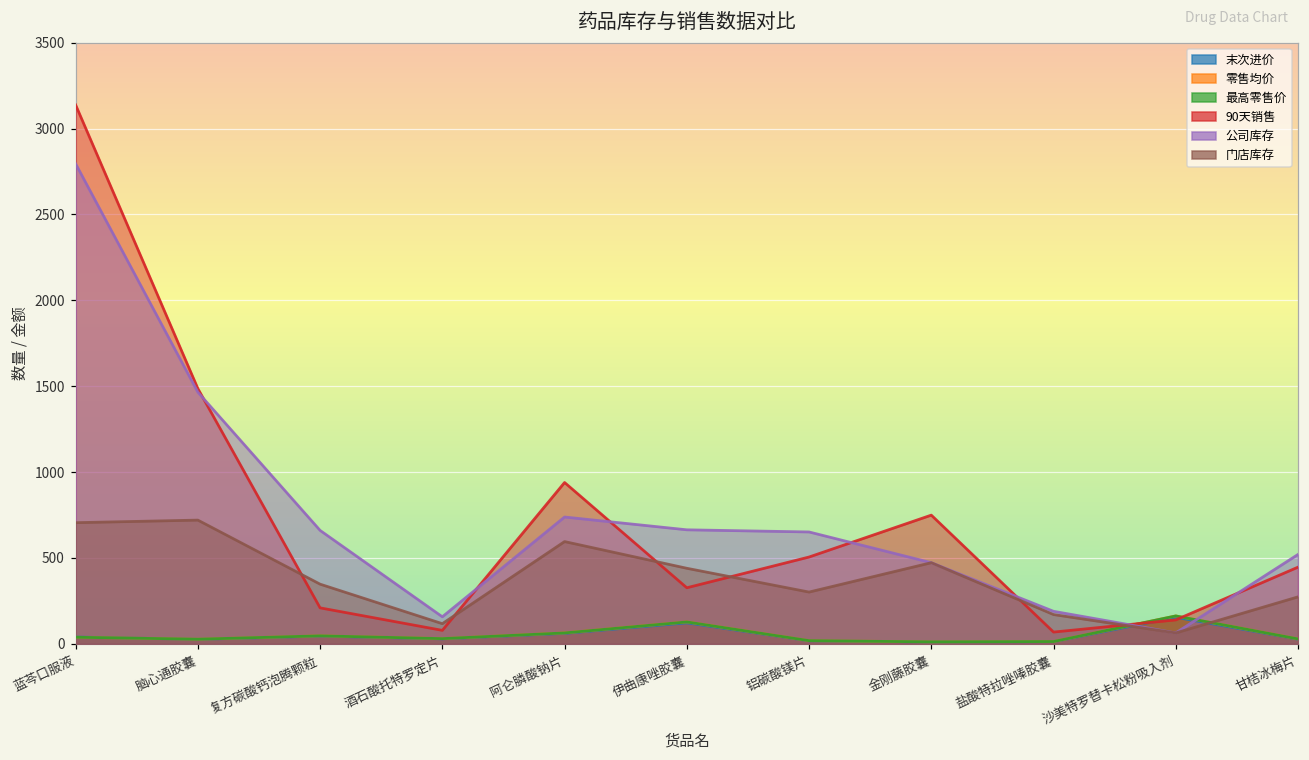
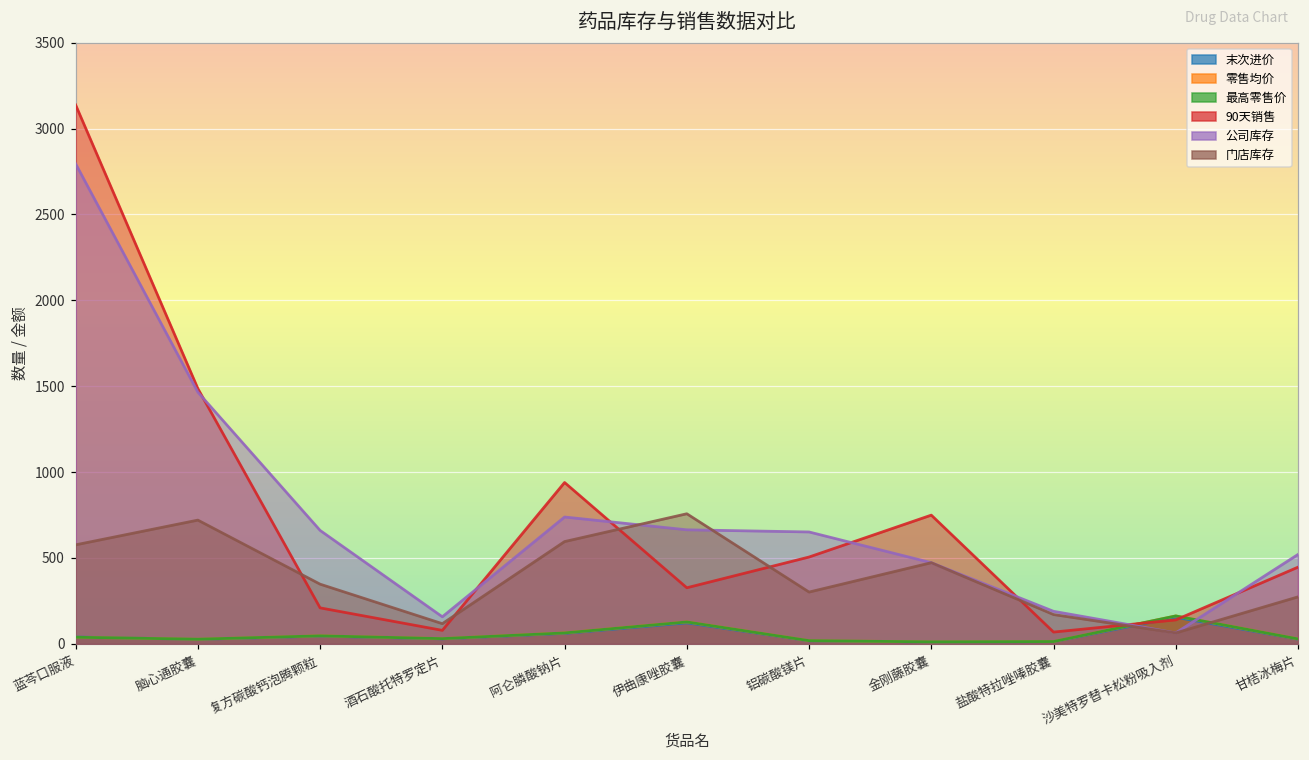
  {
    "90天销售": {
      "蓝芩口服液": 3140,
      "脑心通胶囊": 1490,
      "复方碳酸钙泡腾颗粒": 210,
      "酒石酸托特罗定片": 80,
      "阿仑膦酸钠片": 940,
      "伊曲康唑胶囊": 330,
      "铝碳酸镁片": 510,
      "金刚藤胶囊": 750,
      "盐酸特拉唑嗪胶囊": 70,
      "甘桔冰梅片": 450
    },
    "公司库存": {
      "蓝芩口服液": 2800,
      "脑心通胶囊": 1470,
      "复方碳酸钙泡腾颗粒": 660,
      "酒石酸托特罗定片": 160,
      "阿仑膦酸钠片": 740,
      "伊曲康唑胶囊": 660,
      "铝碳酸镁片": 650,
      "盐酸特拉唑嗪胶囊": 190,
      "甘桔冰梅片": 520
    },
    "门店库存": {
-     "蓝芩口服液": 710,
+     "蓝芩口服液": 580,
      "脑心通胶囊": 720,
      "复方碳酸钙泡腾颗粒": 350,
      "酒石酸托特罗定片": 120,
      "阿仑膦酸钠片": 600,
-     "伊曲康唑胶囊": 440,
+     "伊曲康唑胶囊": 760,
      "铝碳酸镁片": 300,
      "盐酸特拉唑嗪胶囊": 170,
      "甘桔冰梅片": 270
    }
  }
